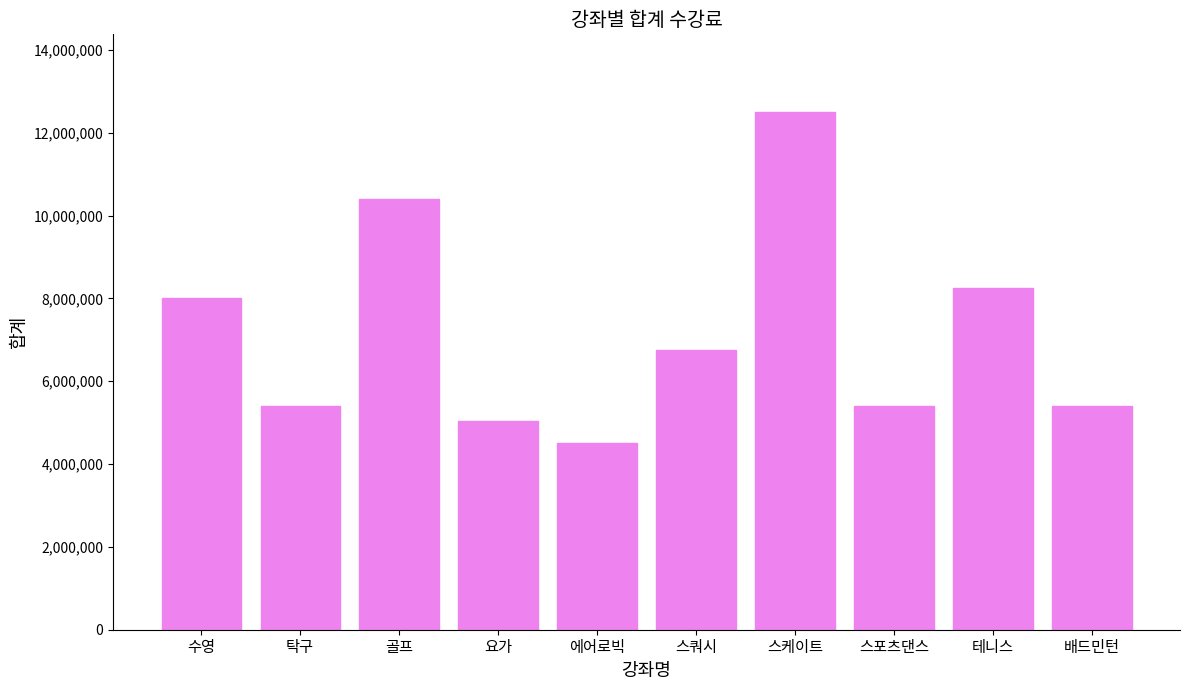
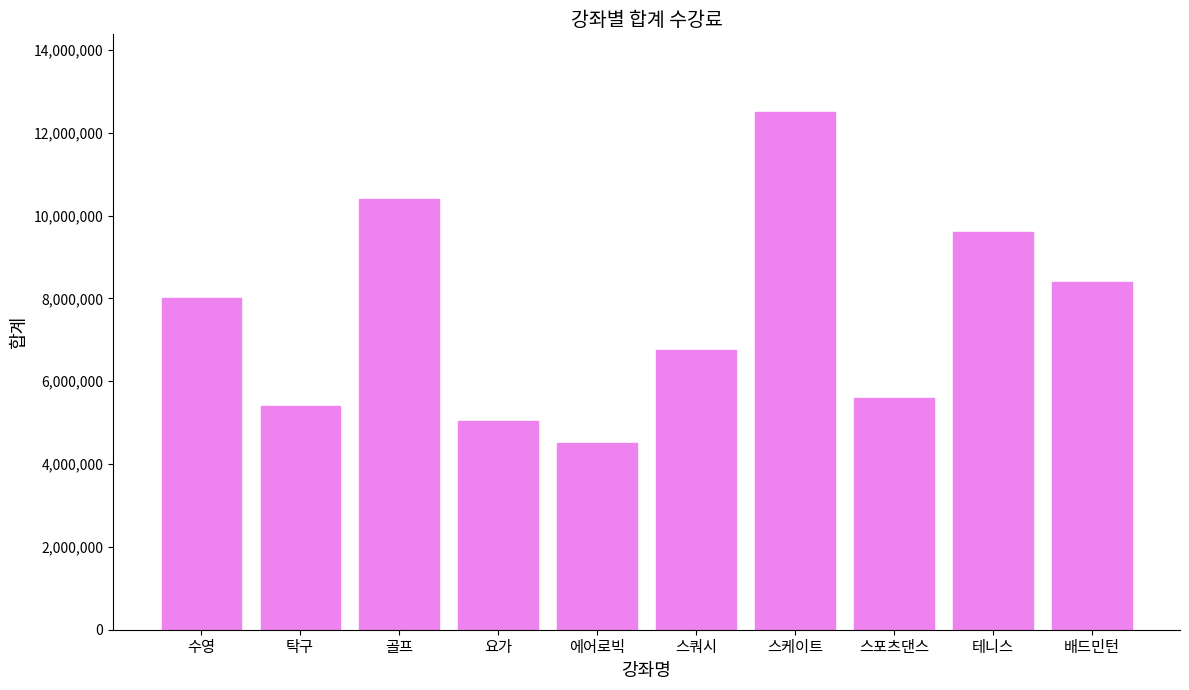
  {
    "수영": "8,000,000",
    "탁구": "5,400,000",
    "골프": "10,400,000",
    "요가": "5,000,000",
    "에어로빅": "4,500,000",
    "스쿼시": "6,700,000",
    "스케이트": "12,500,000",
-   "스포츠댄스": "5,400,000",
-   "테니스": "8,300,000",
-   "배드민턴": "5,400,000"
+   "스포츠댄스": "5,600,000",
+   "테니스": "9,600,000",
+   "배드민턴": "8,400,000"
  }
